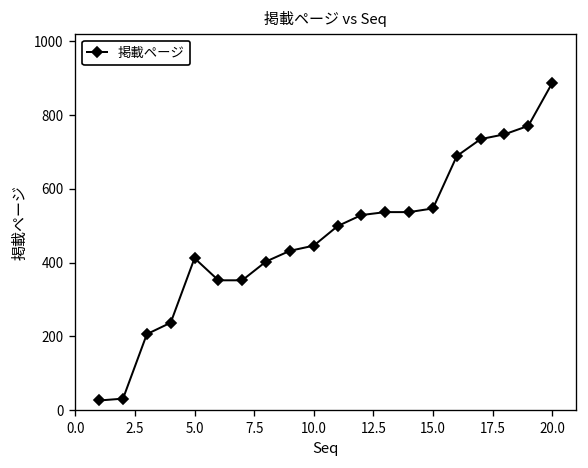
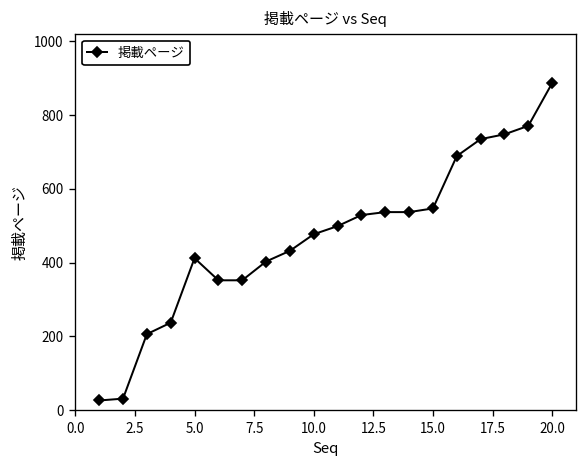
  {
    "5.0": 410,
-   "10.0": 450,
+   "10.0": 480,
    "15.0": 550,
    "20.0": 890
  }
